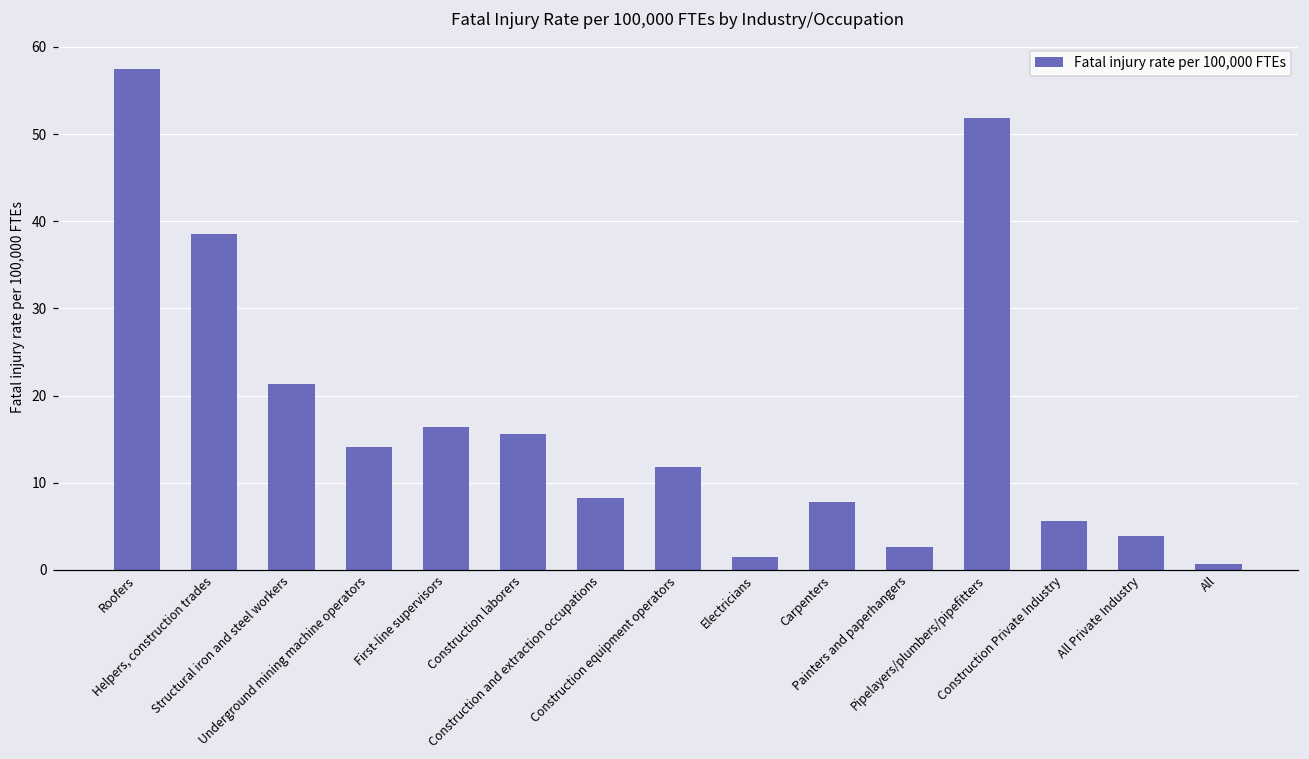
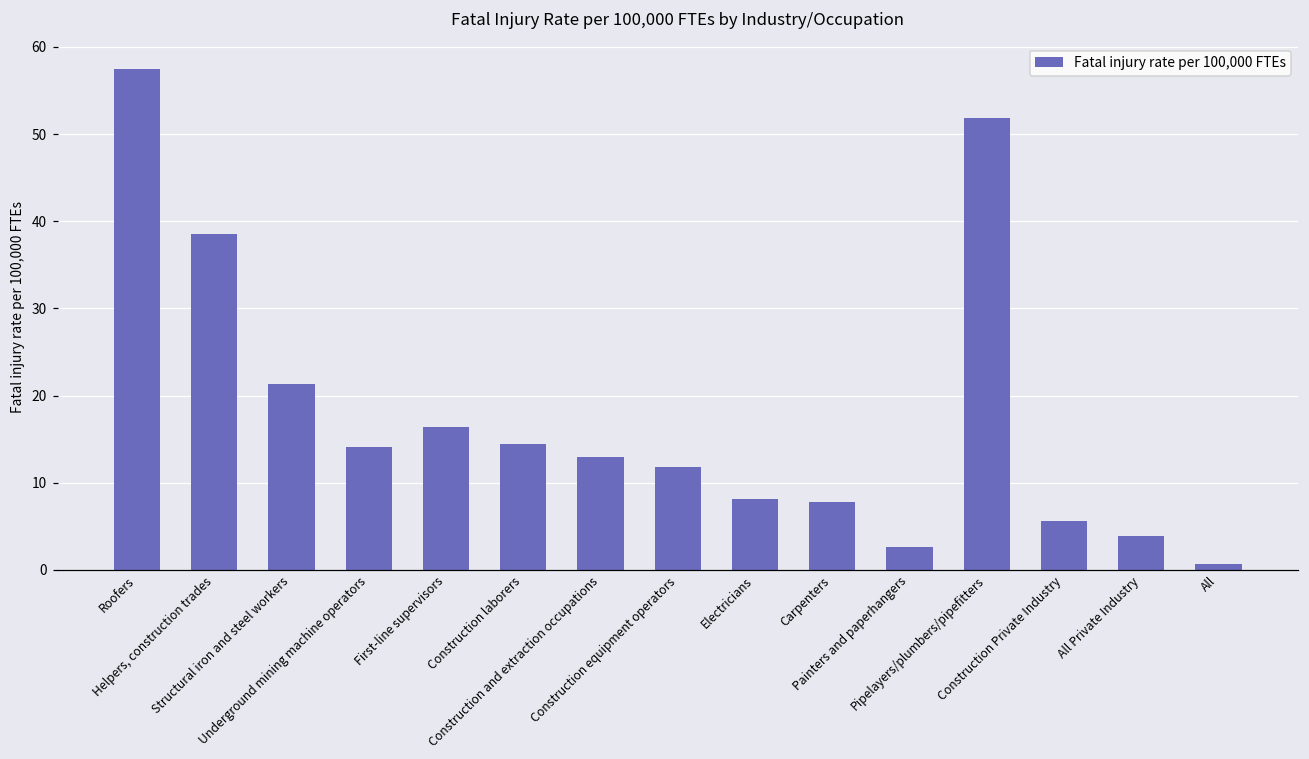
  {
    "Roofers": 58,
    "Helpers, construction trades": 39,
    "Structural iron and steel workers": 21,
    "Underground mining machine operators": 14,
    "First-line supervisors": 16,
-   "Construction laborers": 16,
-   "Construction and extraction occupations": 8,
+   "Construction laborers": 14,
+   "Construction and extraction occupations": 13,
    "Construction equipment operators": 12,
-   "Electricians": 2,
+   "Electricians": 8,
    "Carpenters": 8,
    "Painters and paperhangers": 3,
    "Pipelayers/plumbers/pipefitters": 52,
    "Construction Private Industry": 6,
    "All Private Industry": 4,
    "All": 1
  }
